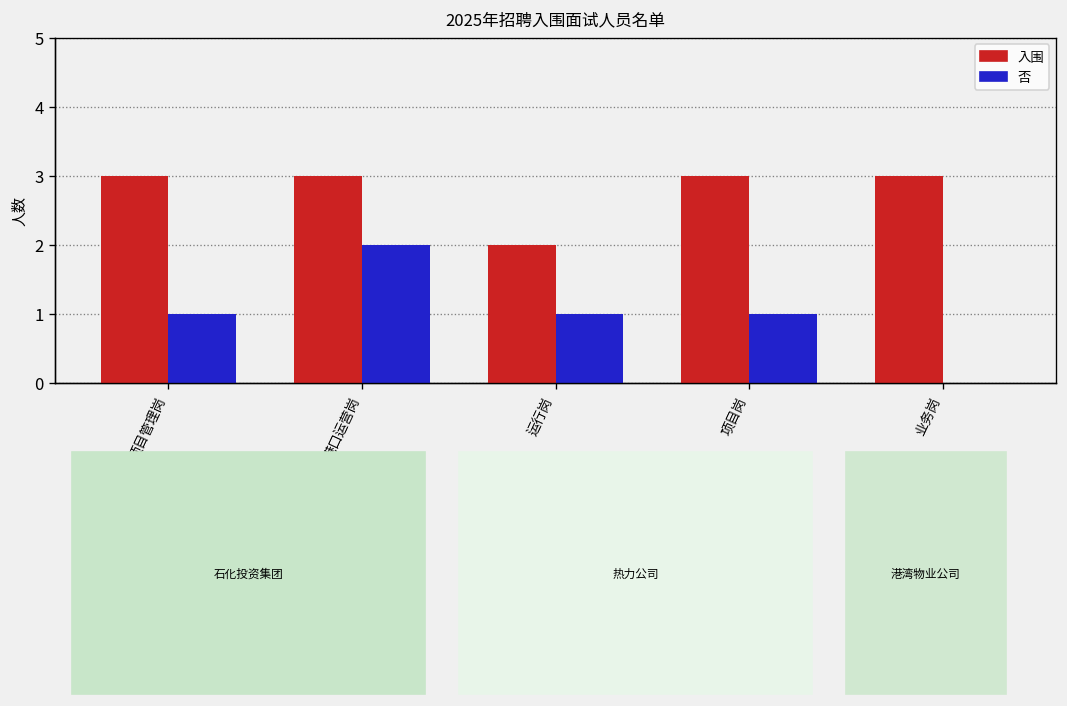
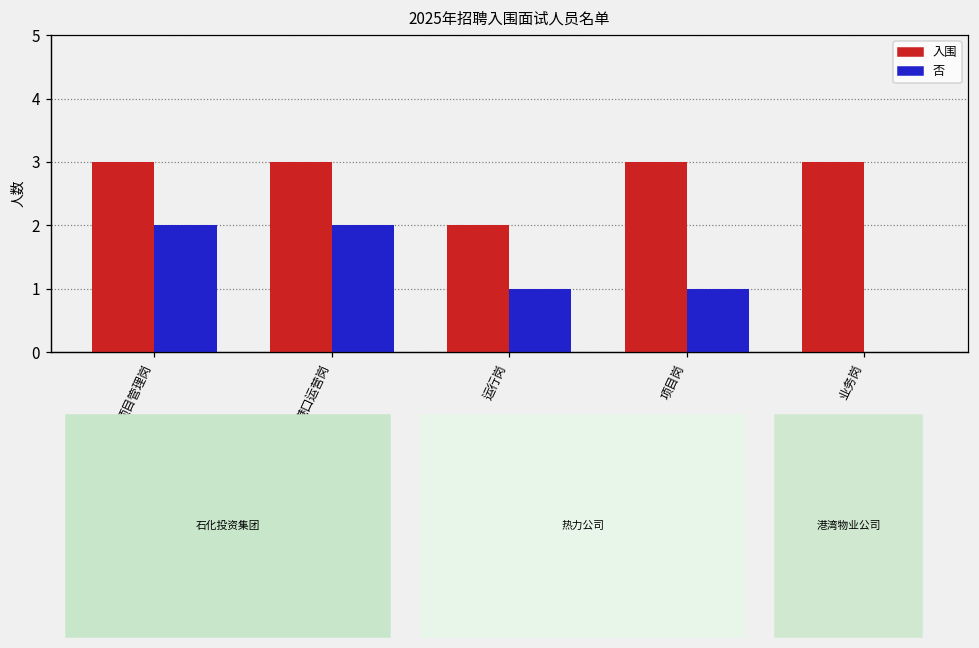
  {
    "入围": {
      "项目管理岗": 3,
      "港口运营岗": 3,
      "运行岗": 2,
      "项目岗": 3,
      "业务岗": 3
    },
    "否": {
-     "项目管理岗": 1,
+     "项目管理岗": 2,
      "港口运营岗": 2,
      "运行岗": 1,
      "项目岗": 1,
      "业务岗": 0
    }
  }
